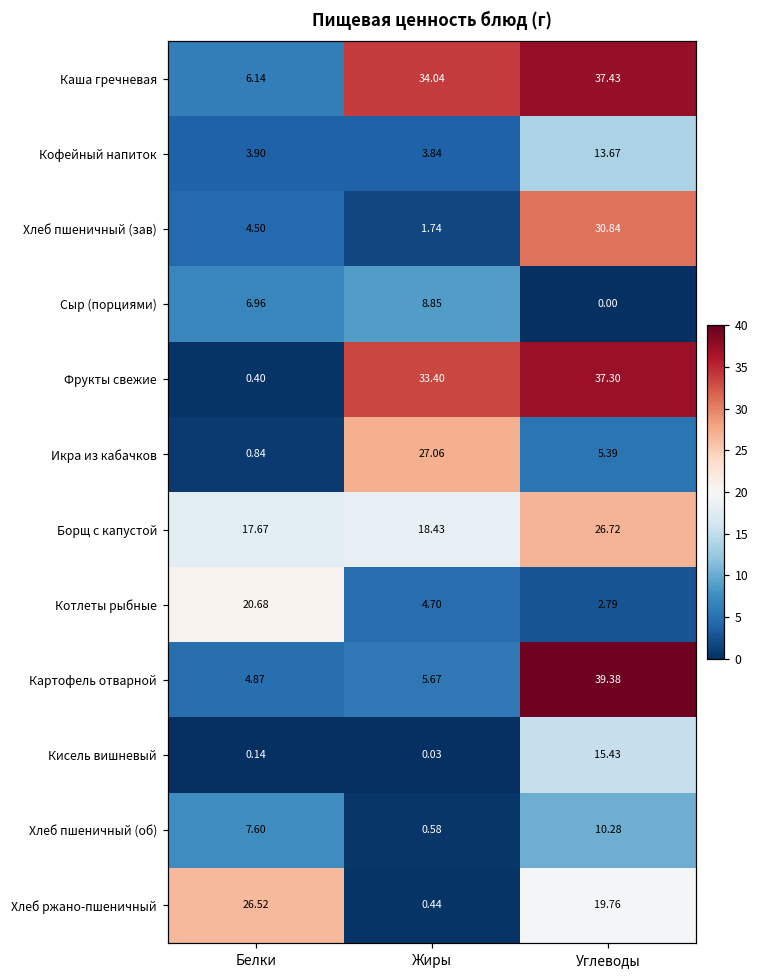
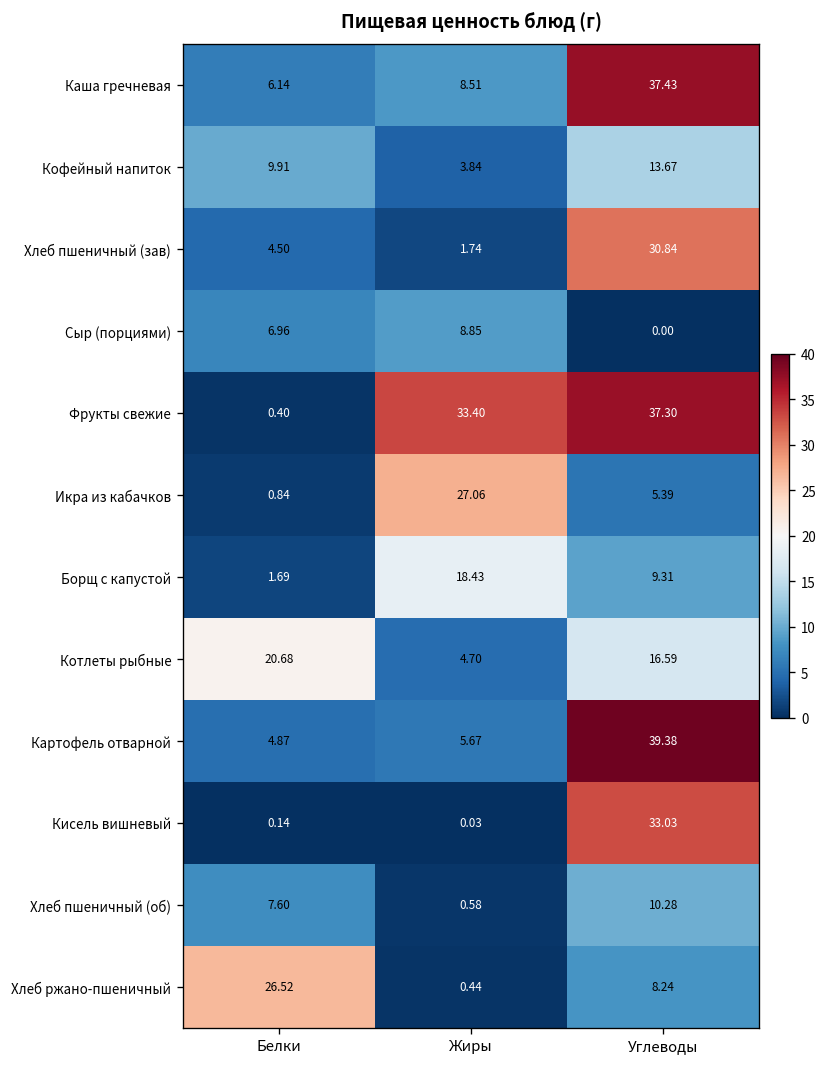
  {
    "Каша гречневая": {
      "Белки": 6.14,
-     "Жиры": 34.04,
+     "Жиры": 8.51,
      "Углеводы": 37.43
    },
    "Кофейный напиток": {
-     "Белки": 3.90,
+     "Белки": 9.91,
      "Жиры": 3.84,
      "Углеводы": 13.67
    },
    "Хлеб пшеничный (зав)": {
      "Белки": 4.50,
      "Жиры": 1.74,
      "Углеводы": 30.84
    },
    "Сыр (порциями)": {
      "Белки": 6.96,
      "Жиры": 8.85,
      "Углеводы": 0.00
    },
    "Фрукты свежие": {
      "Белки": 0.40,
      "Жиры": 33.40,
      "Углеводы": 37.30
    },
    "Икра из кабачков": {
      "Белки": 0.84,
      "Жиры": 27.06,
      "Углеводы": 5.39
    },
    "Борщ с капустой": {
-     "Белки": 17.67,
+     "Белки": 1.69,
      "Жиры": 18.43,
-     "Углеводы": 26.72
+     "Углеводы": 9.31
    },
    "Котлеты рыбные": {
      "Белки": 20.68,
      "Жиры": 4.70,
-     "Углеводы": 2.79
+     "Углеводы": 16.59
    },
    "Картофель отварной": {
      "Белки": 4.87,
      "Жиры": 5.67,
      "Углеводы": 39.38
    },
    "Кисель вишневый": {
      "Белки": 0.14,
      "Жиры": 0.03,
-     "Углеводы": 15.43
+     "Углеводы": 33.03
    },
    "Хлеб пшеничный (об)": {
      "Белки": 7.60,
      "Жиры": 0.58,
      "Углеводы": 10.28
    },
    "Хлеб ржано-пшеничный": {
      "Белки": 26.52,
      "Жиры": 0.44,
-     "Углеводы": 19.76
+     "Углеводы": 8.24
    }
  }
